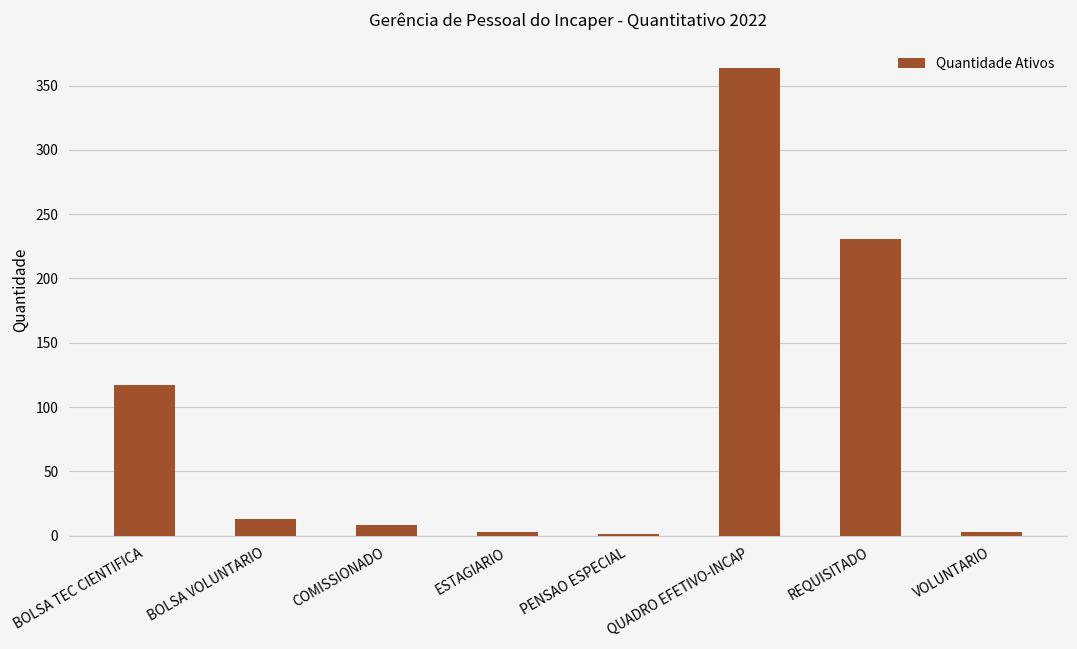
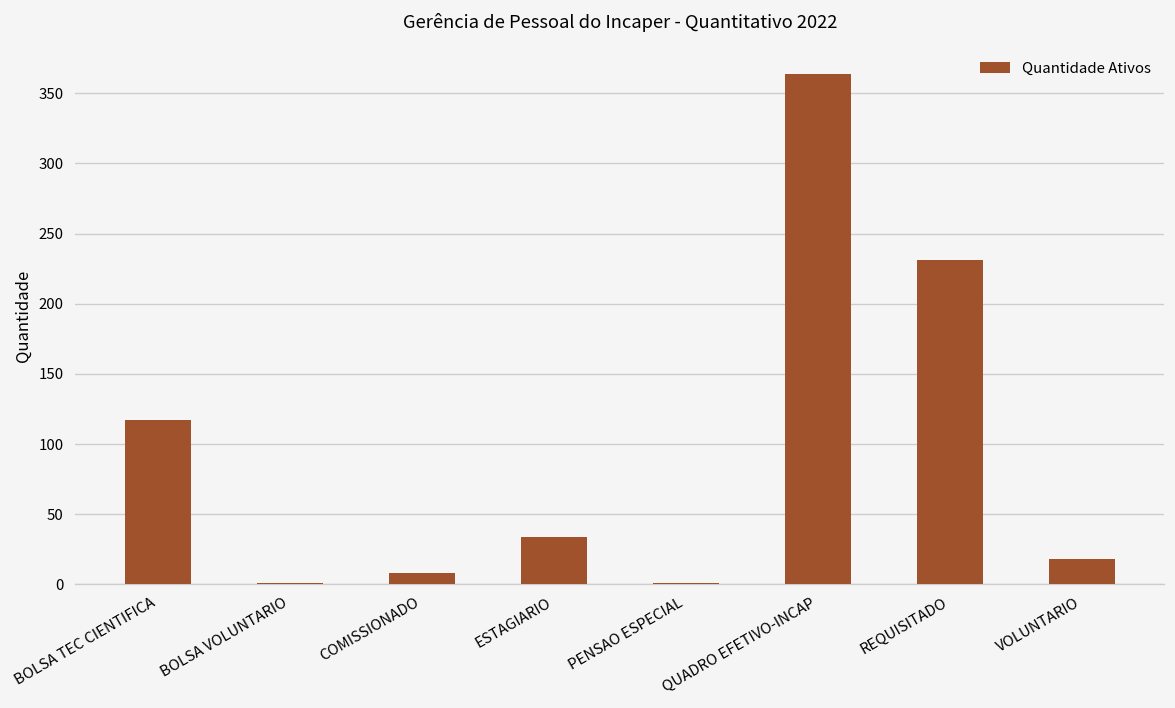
  {
    "BOLSA TEC CIENTIFICA": 117,
-   "BOLSA VOLUNTARIO": 13,
+   "BOLSA VOLUNTARIO": 1,
    "COMISSIONADO": 8,
-   "ESTAGIARIO": 3,
+   "ESTAGIARIO": 34,
    "QUADRO EFETIVO-INCAP": 364,
    "REQUISITADO": 231,
-   "VOLUNTARIO": 3
+   "VOLUNTARIO": 18
  }
